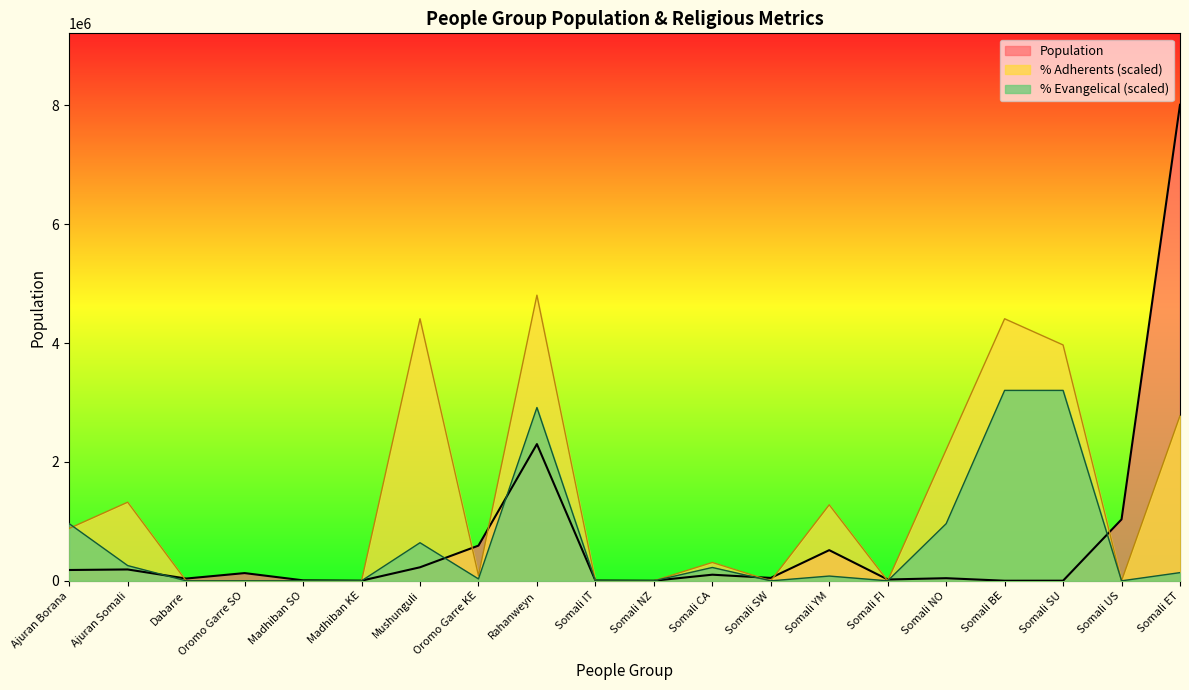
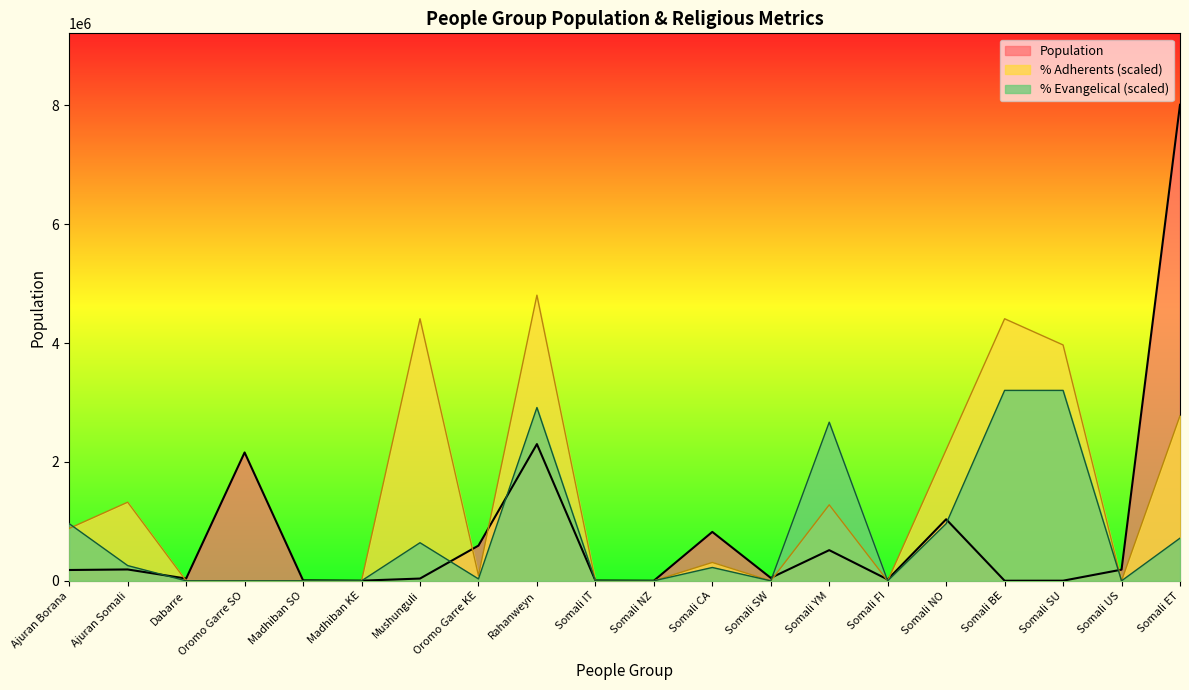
  {
    "Population": {
      "Ajuran Borana": 200000,
      "Ajuran Somali": 200000,
-     "Oromo Garre SO": 100000,
-     "Mushunguli": 200000,
+     "Oromo Garre SO": 2200000,
+     "Mushunguli": 0,
      "Oromo Garre KE": 600000,
      "Rahanweyn": 2300000,
-     "Somali CA": 100000,
+     "Somali CA": 800000,
      "Somali SW": 0,
      "Somali YM": 500000,
-     "Somali NO": 0,
+     "Somali NO": 1000000,
      "Somali BE": 0,
      "Somali SU": 0,
-     "Somali US": 1000000,
+     "Somali US": 200000,
      "Somali ET": 8000000
    },
    "% Adherents (scaled)": {
      "Ajuran Borana": 900000,
      "Ajuran Somali": 1300000,
      "Mushunguli": 4400000,
      "Oromo Garre KE": 100000,
      "Rahanweyn": 4800000,
      "Somali CA": 300000,
      "Somali YM": 1300000,
      "Somali NO": 2200000,
      "Somali BE": 4400000,
      "Somali SU": 4000000,
      "Somali ET": 2800000
    },
    "% Evangelical (scaled)": {
      "Ajuran Borana": 1000000,
      "Ajuran Somali": 300000,
      "Mushunguli": 600000,
      "Oromo Garre KE": 0,
      "Rahanweyn": 2900000,
      "Somali CA": 200000,
-     "Somali YM": 100000,
+     "Somali YM": 2700000,
      "Somali NO": 1000000,
      "Somali BE": 3200000,
      "Somali SU": 3200000,
-     "Somali ET": 100000
+     "Somali ET": 700000
    }
  }
